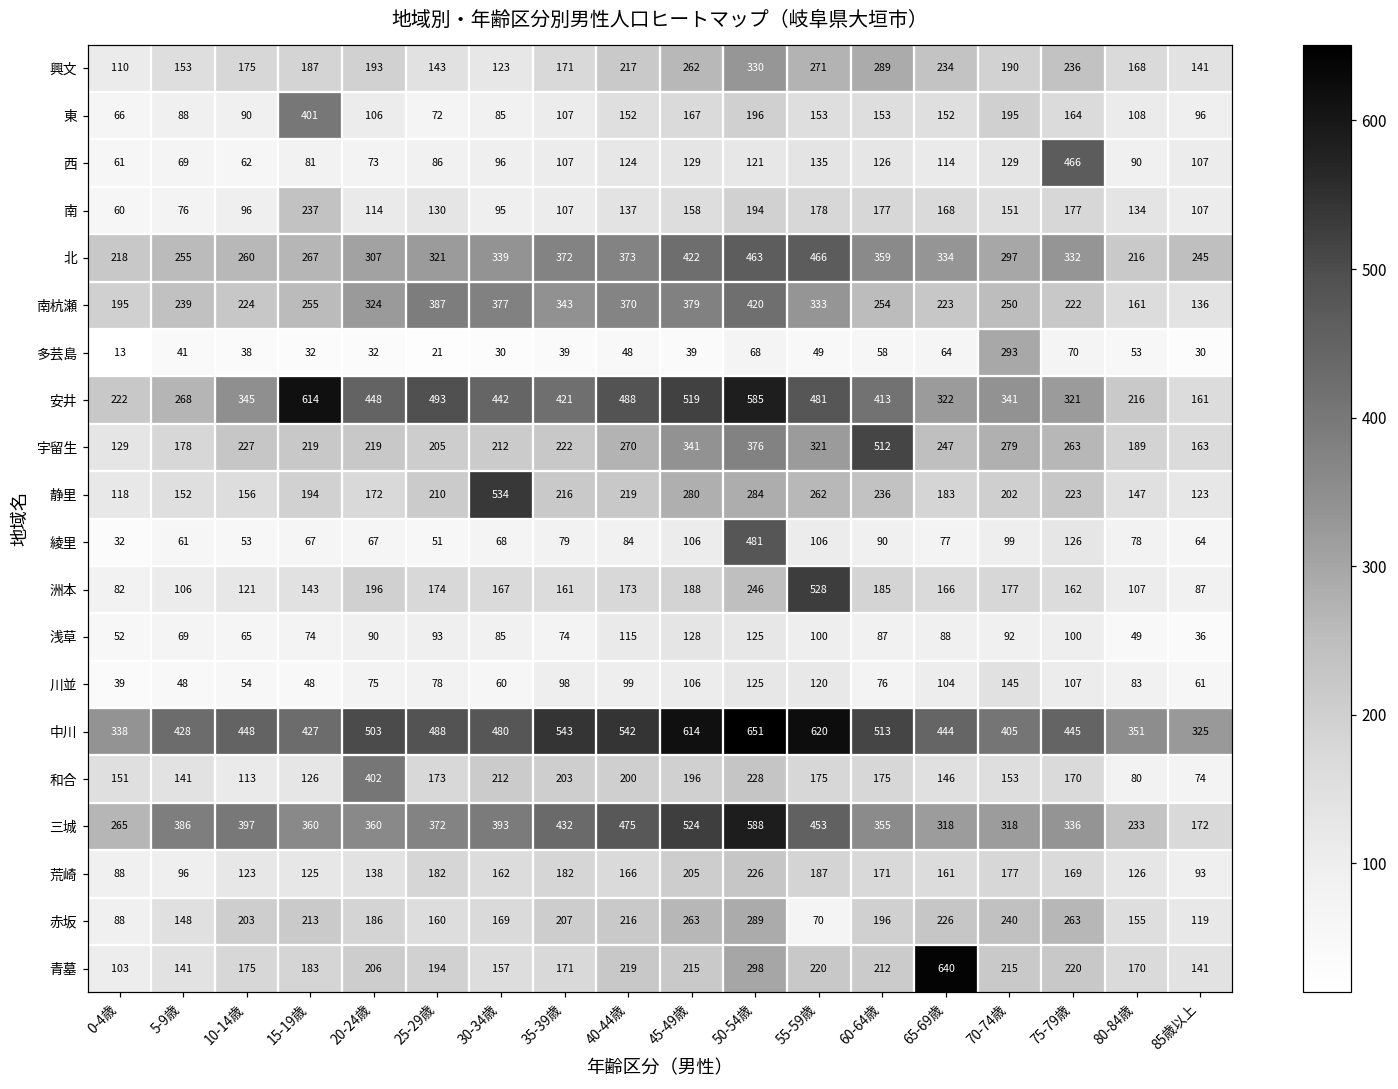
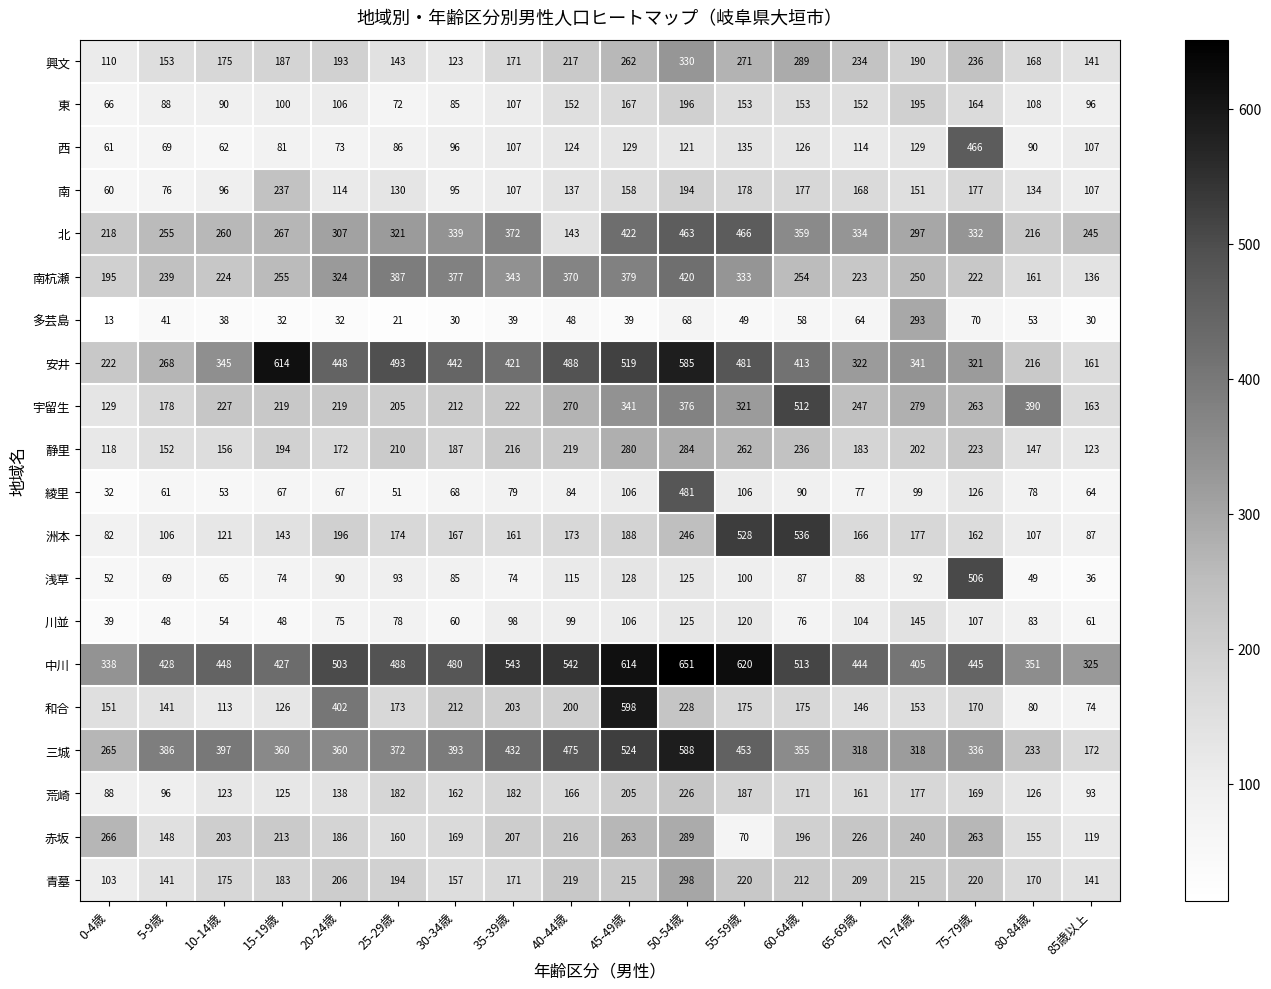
  {
    "東": {
      "0-4歳": 66,
      "5-9歳": 88,
      "10-14歳": 90,
-     "15-19歳": 401,
+     "15-19歳": 100,
      "20-24歳": 106,
      "25-29歳": 72,
      "30-34歳": 85,
      "35-39歳": 107,
      "40-44歳": 152,
      "45-49歳": 167,
      "50-54歳": 196,
      "55-59歳": 153,
      "60-64歳": 153,
      "65-69歳": 152,
      "70-74歳": 195,
      "75-79歳": 164,
      "80-84歳": 108,
      "85歳以上": 96
    },
    "北": {
      "0-4歳": 218,
      "5-9歳": 255,
      "10-14歳": 260,
      "15-19歳": 267,
      "20-24歳": 307,
      "25-29歳": 321,
      "30-34歳": 339,
      "35-39歳": 372,
-     "40-44歳": 373,
+     "40-44歳": 143,
      "45-49歳": 422,
      "50-54歳": 463,
      "55-59歳": 466,
      "60-64歳": 359,
      "65-69歳": 334,
      "70-74歳": 297,
      "75-79歳": 332,
      "80-84歳": 216,
      "85歳以上": 245
    },
    "宇留生": {
      "0-4歳": 129,
      "5-9歳": 178,
      "10-14歳": 227,
      "15-19歳": 219,
      "20-24歳": 219,
      "25-29歳": 205,
      "30-34歳": 212,
      "35-39歳": 222,
      "40-44歳": 270,
      "45-49歳": 341,
      "50-54歳": 376,
      "55-59歳": 321,
      "60-64歳": 512,
      "65-69歳": 247,
      "70-74歳": 279,
      "75-79歳": 263,
-     "80-84歳": 189,
+     "80-84歳": 390,
      "85歳以上": 163
    },
    "静里": {
      "0-4歳": 118,
      "5-9歳": 152,
      "10-14歳": 156,
      "15-19歳": 194,
      "20-24歳": 172,
      "25-29歳": 210,
-     "30-34歳": 534,
+     "30-34歳": 187,
      "35-39歳": 216,
      "40-44歳": 219,
      "45-49歳": 280,
      "50-54歳": 284,
      "55-59歳": 262,
      "60-64歳": 236,
      "65-69歳": 183,
      "70-74歳": 202,
      "75-79歳": 223,
      "80-84歳": 147,
      "85歳以上": 123
    },
    "洲本": {
      "0-4歳": 82,
      "5-9歳": 106,
      "10-14歳": 121,
      "15-19歳": 143,
      "20-24歳": 196,
      "25-29歳": 174,
      "30-34歳": 167,
      "35-39歳": 161,
      "40-44歳": 173,
      "45-49歳": 188,
      "50-54歳": 246,
      "55-59歳": 528,
-     "60-64歳": 185,
+     "60-64歳": 536,
      "65-69歳": 166,
      "70-74歳": 177,
      "75-79歳": 162,
      "80-84歳": 107,
      "85歳以上": 87
    },
    "浅草": {
      "0-4歳": 52,
      "5-9歳": 69,
      "10-14歳": 65,
      "15-19歳": 74,
      "20-24歳": 90,
      "25-29歳": 93,
      "30-34歳": 85,
      "35-39歳": 74,
      "40-44歳": 115,
      "45-49歳": 128,
      "50-54歳": 125,
      "55-59歳": 100,
      "60-64歳": 87,
      "65-69歳": 88,
      "70-74歳": 92,
-     "75-79歳": 100,
+     "75-79歳": 506,
      "80-84歳": 49,
      "85歳以上": 36
    },
    "和合": {
      "0-4歳": 151,
      "5-9歳": 141,
      "10-14歳": 113,
      "15-19歳": 126,
      "20-24歳": 402,
      "25-29歳": 173,
      "30-34歳": 212,
      "35-39歳": 203,
      "40-44歳": 200,
-     "45-49歳": 196,
+     "45-49歳": 598,
      "50-54歳": 228,
      "55-59歳": 175,
      "60-64歳": 175,
      "65-69歳": 146,
      "70-74歳": 153,
      "75-79歳": 170,
      "80-84歳": 80,
      "85歳以上": 74
    },
    "赤坂": {
-     "0-4歳": 88,
+     "0-4歳": 266,
      "5-9歳": 148,
      "10-14歳": 203,
      "15-19歳": 213,
      "20-24歳": 186,
      "25-29歳": 160,
      "30-34歳": 169,
      "35-39歳": 207,
      "40-44歳": 216,
      "45-49歳": 263,
      "50-54歳": 289,
      "55-59歳": 70,
      "60-64歳": 196,
      "65-69歳": 226,
      "70-74歳": 240,
      "75-79歳": 263,
      "80-84歳": 155,
      "85歳以上": 119
    },
    "青墓": {
      "0-4歳": 103,
      "5-9歳": 141,
      "10-14歳": 175,
      "15-19歳": 183,
      "20-24歳": 206,
      "25-29歳": 194,
      "30-34歳": 157,
      "35-39歳": 171,
      "40-44歳": 219,
      "45-49歳": 215,
      "50-54歳": 298,
      "55-59歳": 220,
      "60-64歳": 212,
-     "65-69歳": 640,
+     "65-69歳": 209,
      "70-74歳": 215,
      "75-79歳": 220,
      "80-84歳": 170,
      "85歳以上": 141
    }
  }
